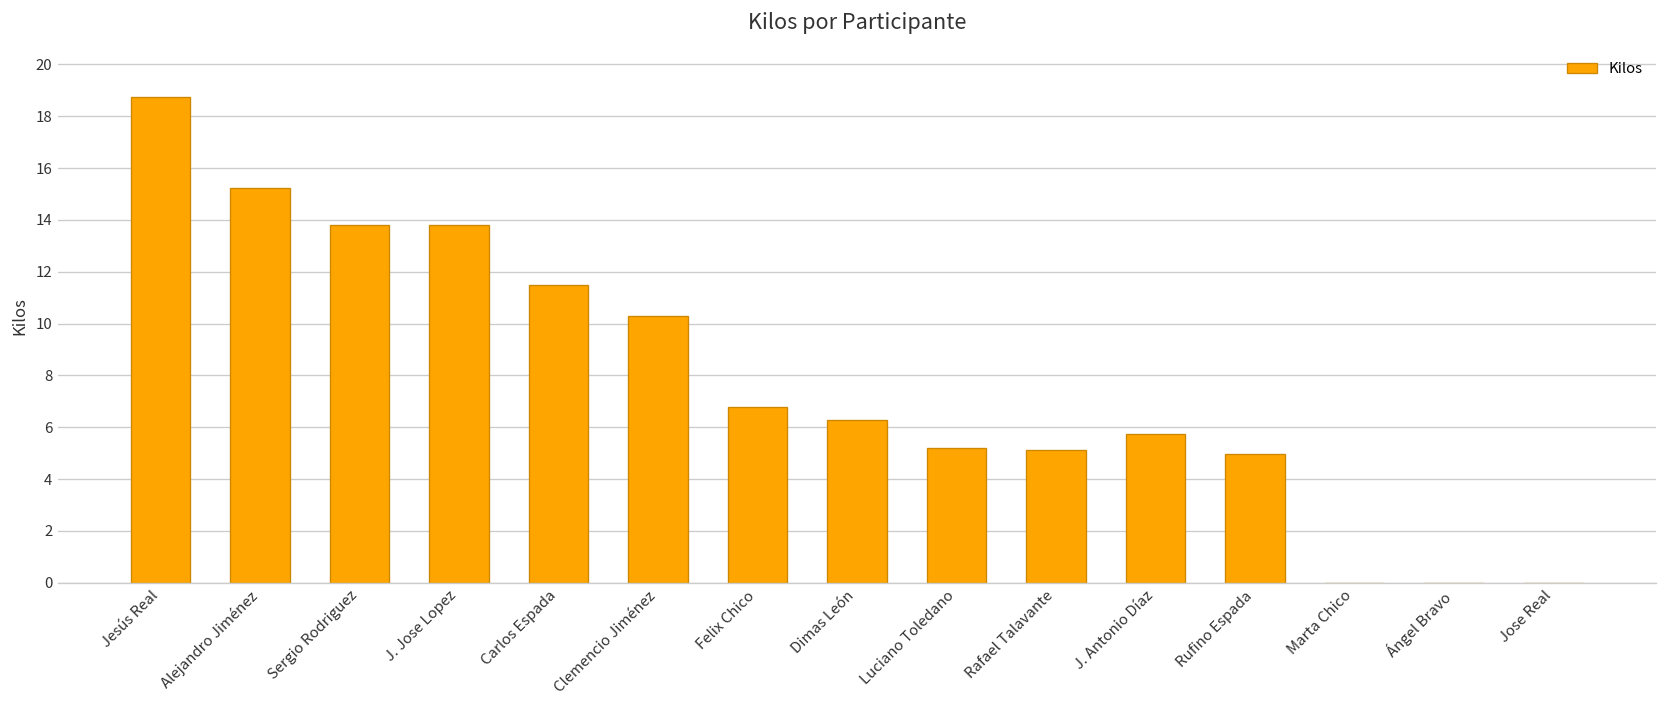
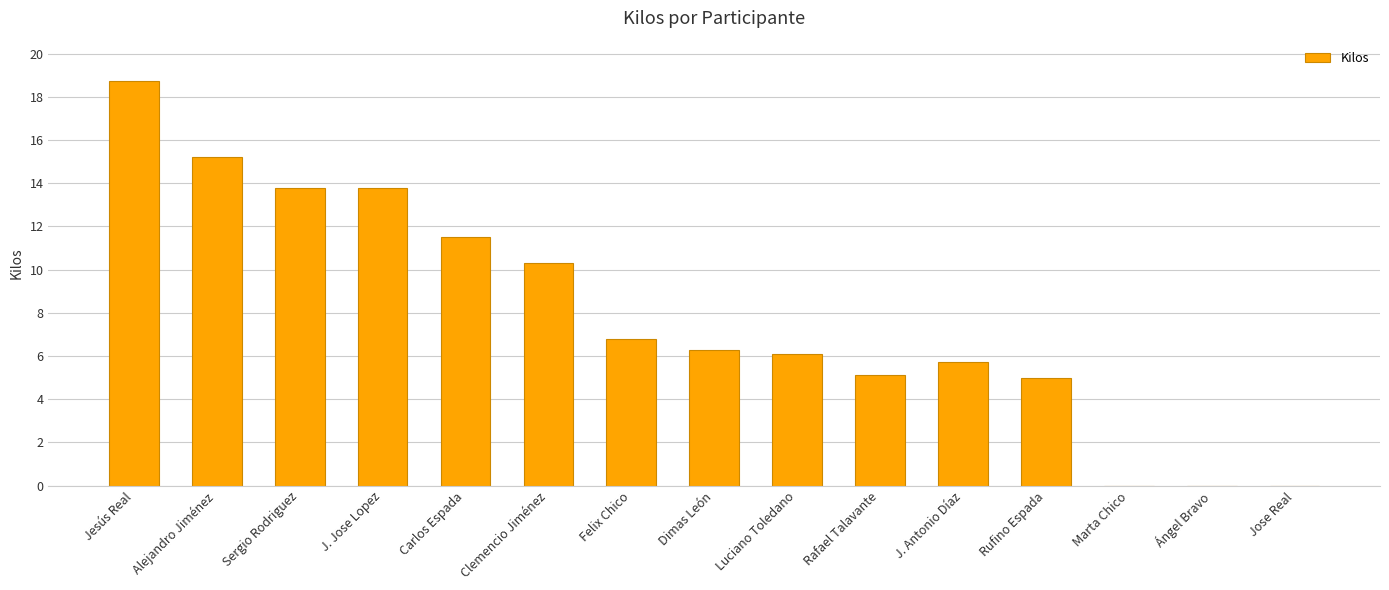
  {
    "Jesús Real": 18.7,
    "Alejandro Jiménez": 15.2,
    "Sergio Rodriguez": 13.8,
    "J. Jose Lopez": 13.8,
    "Carlos Espada": 11.5,
    "Clemencio Jiménez": 10.3,
    "Felix Chico": 6.8,
    "Dimas León": 6.3,
-   "Luciano Toledano": 5.2,
+   "Luciano Toledano": 6.1,
    "Rafael Talavante": 5.1,
    "J. Antonio Díaz": 5.7,
    "Rufino Espada": 5.0,
    "Marta Chico": 0.0,
    "Ángel Bravo": 0.0,
    "Jose Real": 0.0
  }
